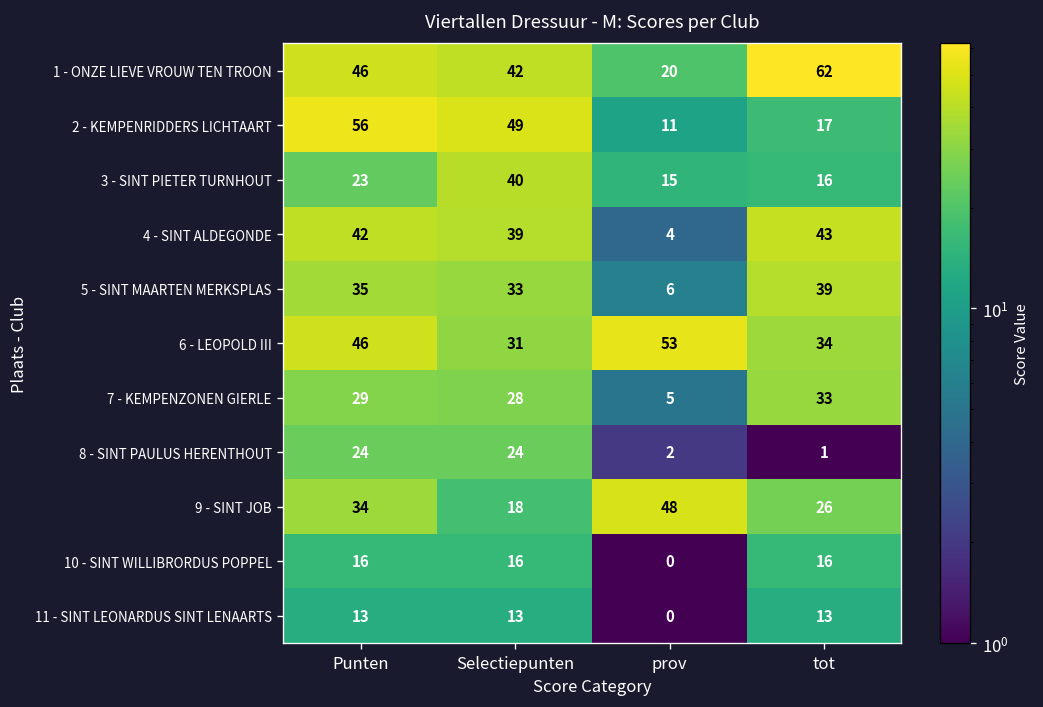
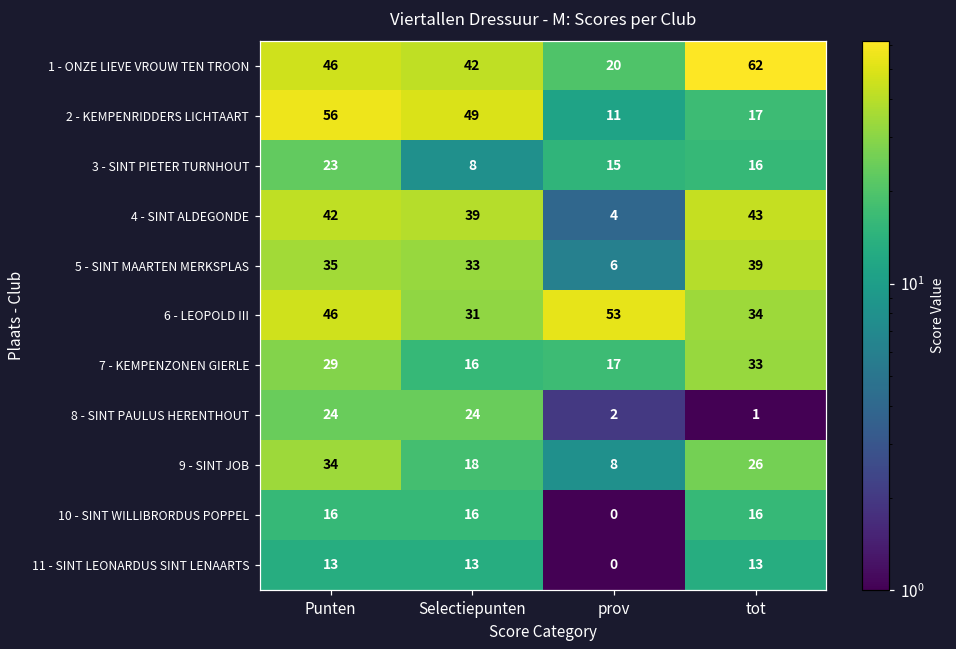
  {
    "1 - ONZE LIEVE VROUW TEN TROON": {
      "Punten": 46,
      "Selectiepunten": 42,
      "prov": 20,
      "tot": 62
    },
    "2 - KEMPENRIDDERS LICHTAART": {
      "Punten": 56,
      "Selectiepunten": 49,
      "prov": 11,
      "tot": 17
    },
    "3 - SINT PIETER TURNHOUT": {
      "Punten": 23,
-     "Selectiepunten": 40,
+     "Selectiepunten": 8,
      "prov": 15,
      "tot": 16
    },
    "4 - SINT ALDEGONDE": {
      "Punten": 42,
      "Selectiepunten": 39,
      "prov": 4,
      "tot": 43
    },
    "5 - SINT MAARTEN MERKSPLAS": {
      "Punten": 35,
      "Selectiepunten": 33,
      "prov": 6,
      "tot": 39
    },
    "6 - LEOPOLD III": {
      "Punten": 46,
      "Selectiepunten": 31,
      "prov": 53,
      "tot": 34
    },
    "7 - KEMPENZONEN GIERLE": {
      "Punten": 29,
-     "Selectiepunten": 28,
-     "prov": 5,
+     "Selectiepunten": 16,
+     "prov": 17,
      "tot": 33
    },
    "8 - SINT PAULUS HERENTHOUT": {
      "Punten": 24,
      "Selectiepunten": 24,
      "prov": 2,
      "tot": 1
    },
    "9 - SINT JOB": {
      "Punten": 34,
      "Selectiepunten": 18,
-     "prov": 48,
+     "prov": 8,
      "tot": 26
    },
    "10 - SINT WILLIBRORDUS POPPEL": {
      "Punten": 16,
      "Selectiepunten": 16,
      "prov": 0,
      "tot": 16
    },
    "11 - SINT LEONARDUS SINT LENAARTS": {
      "Punten": 13,
      "Selectiepunten": 13,
      "prov": 0,
      "tot": 13
    }
  }
